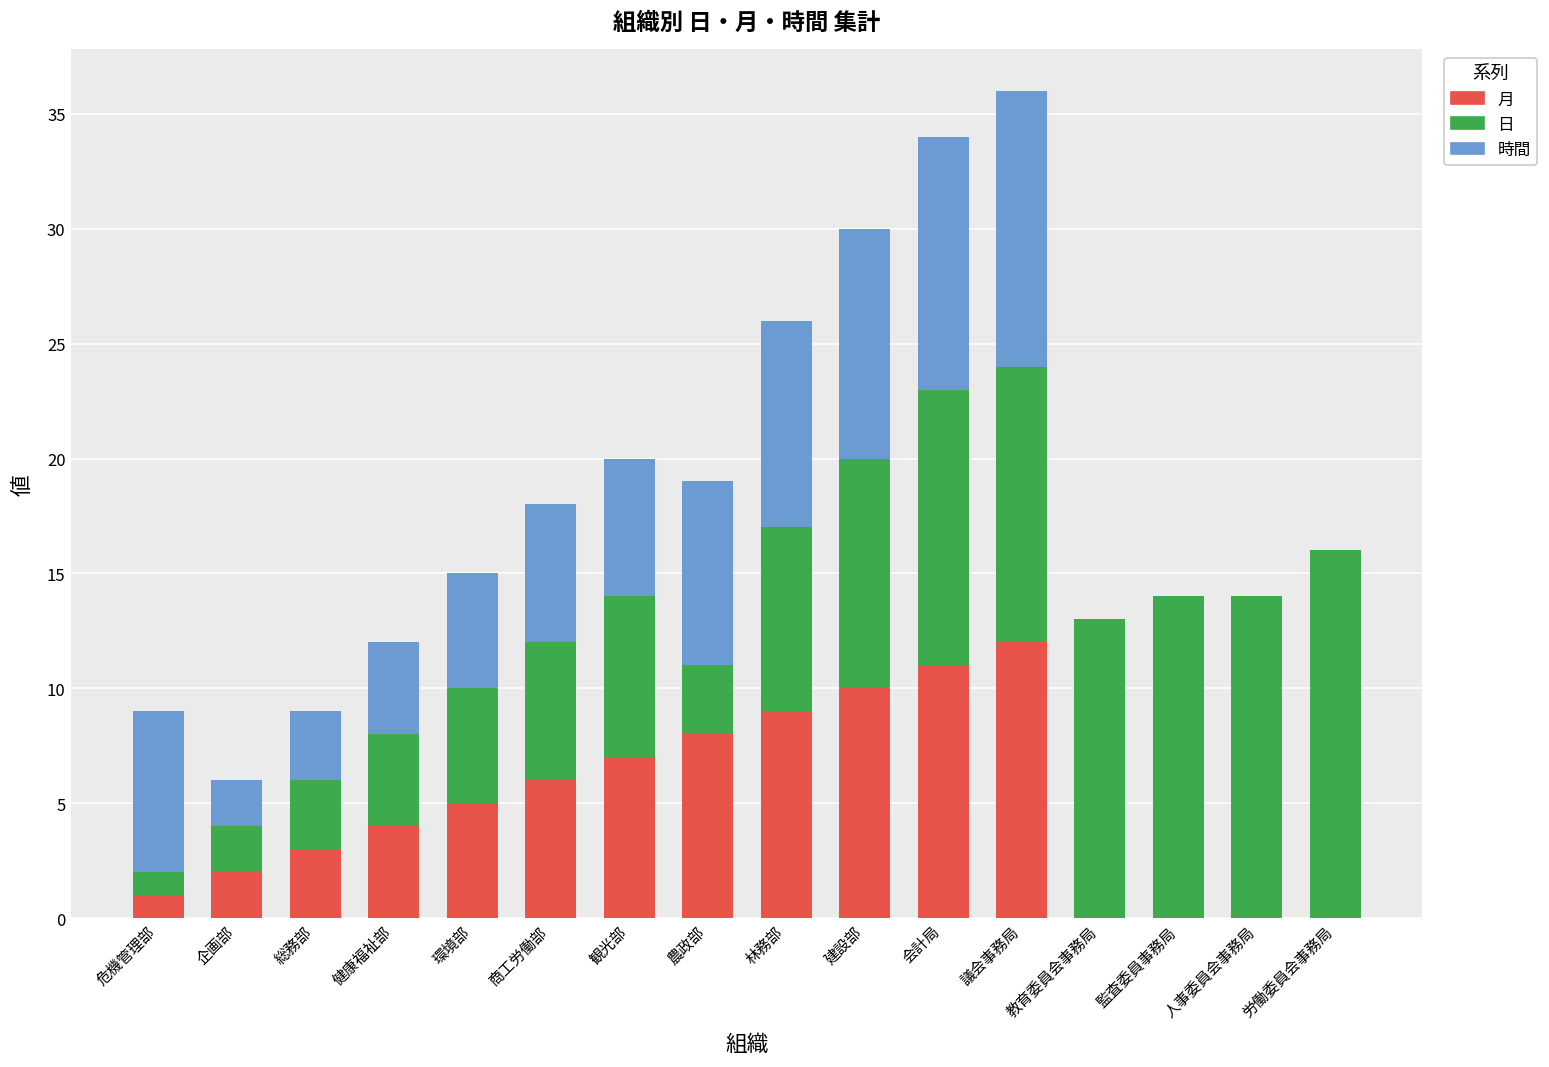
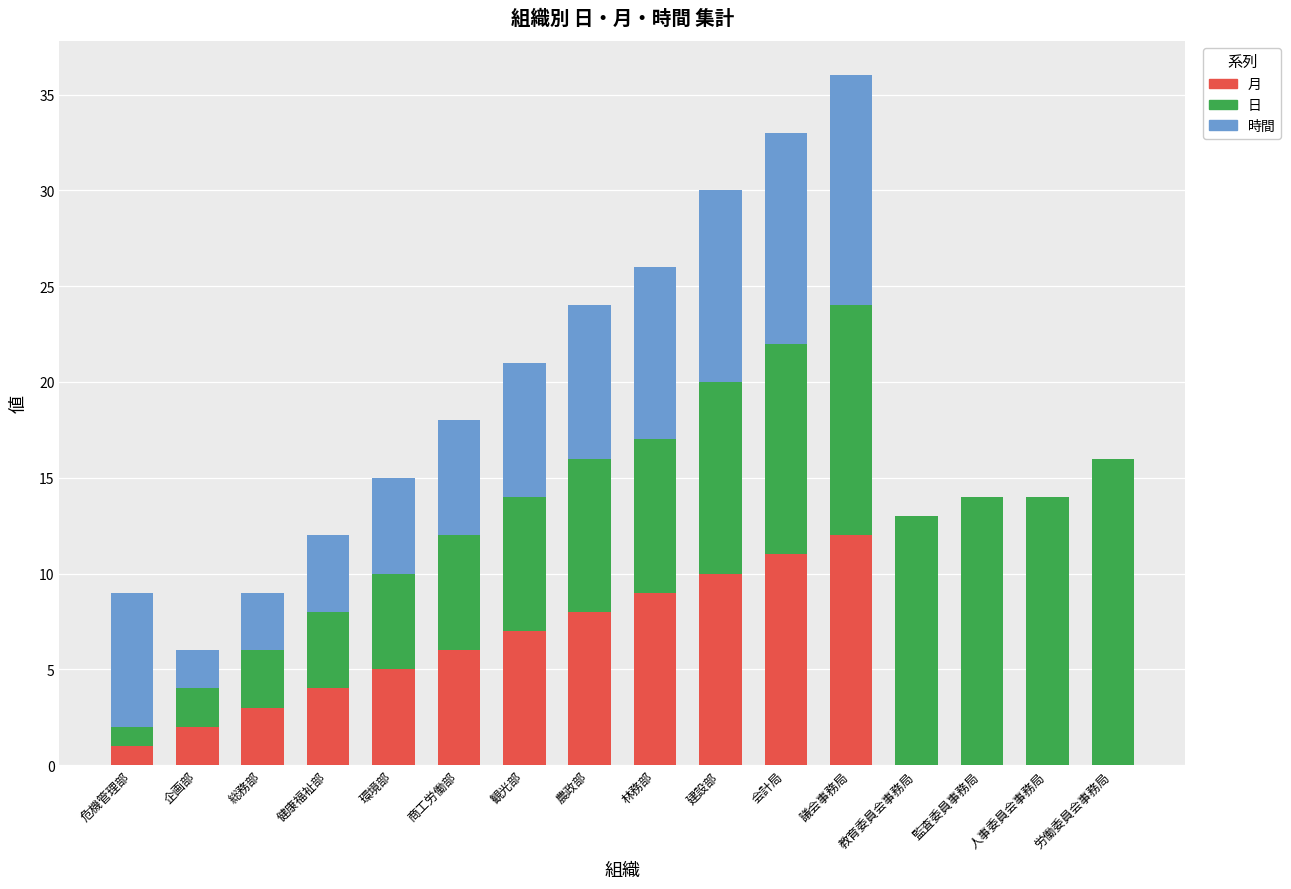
  {
    "月": {
      "危機管理部": 1,
      "企画部": 2,
      "総務部": 3,
      "健康福祉部": 4,
      "環境部": 5,
      "商工労働部": 6,
      "観光部": 7,
      "農政部": 8,
      "林務部": 9,
      "建設部": 10,
      "会計局": 11,
      "議会事務局": 12,
      "教育委員会事務局": 0,
      "監査委員事務局": 0,
      "人事委員会事務局": 0,
      "労働委員会事務局": 0
    },
    "日": {
      "危機管理部": 1,
      "企画部": 2,
      "総務部": 3,
      "健康福祉部": 4,
      "環境部": 5,
      "商工労働部": 6,
      "観光部": 7,
-     "農政部": 3,
+     "農政部": 8,
      "林務部": 8,
      "建設部": 10,
-     "会計局": 12,
+     "会計局": 11,
      "議会事務局": 12,
      "教育委員会事務局": 13,
      "監査委員事務局": 14,
      "人事委員会事務局": 14,
      "労働委員会事務局": 16
    },
    "時間": {
      "危機管理部": 7,
      "企画部": 2,
      "総務部": 3,
      "健康福祉部": 4,
      "環境部": 5,
      "商工労働部": 6,
-     "観光部": 6,
+     "観光部": 7,
      "農政部": 8,
      "林務部": 9,
      "建設部": 10,
      "会計局": 11,
      "議会事務局": 12,
      "教育委員会事務局": 0,
      "監査委員事務局": 0,
      "人事委員会事務局": 0,
      "労働委員会事務局": 0
    }
  }
